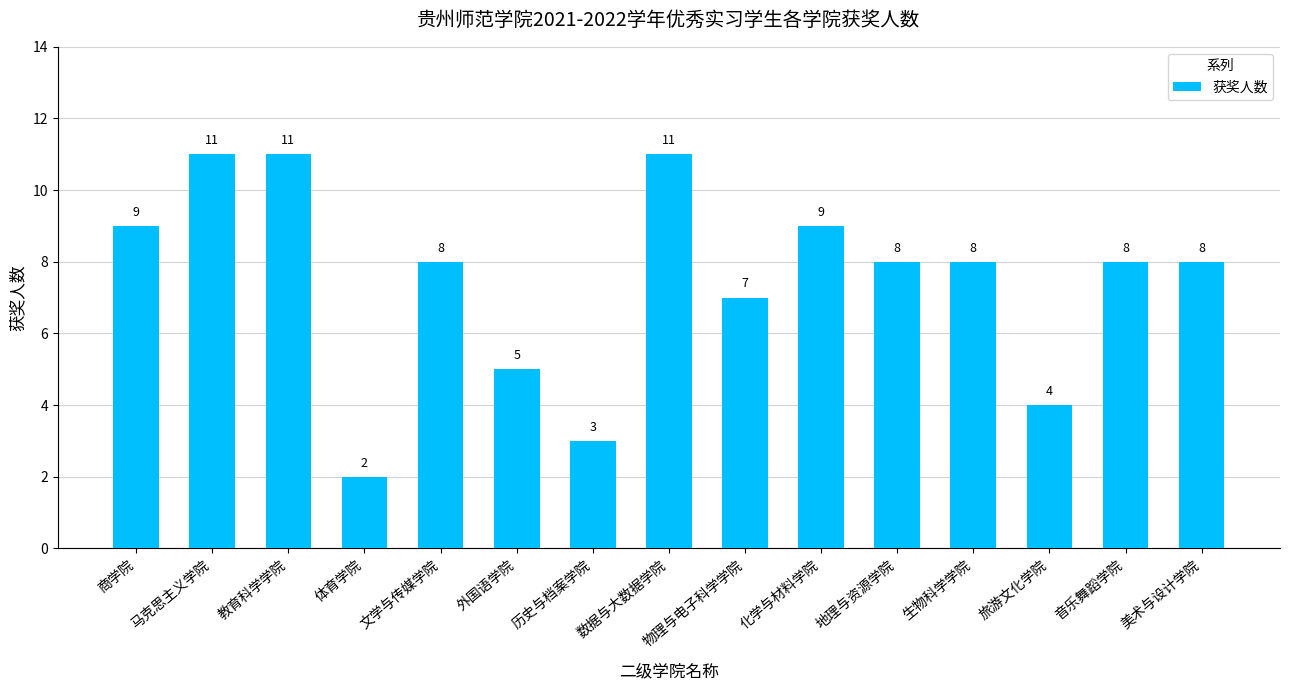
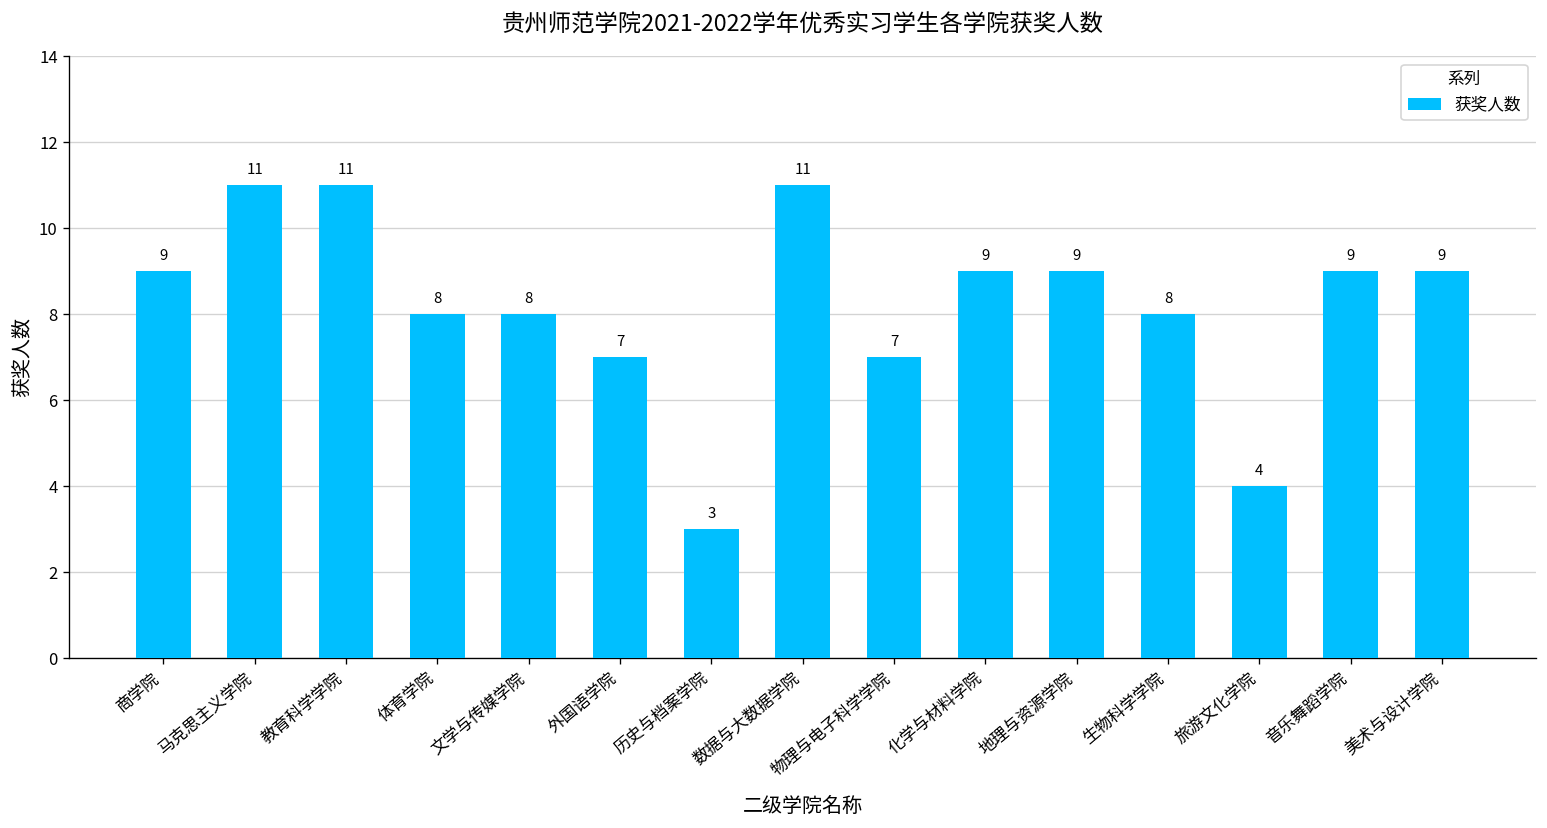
  {
    "商学院": 9,
    "马克思主义学院": 11,
    "教育科学学院": 11,
-   "体育学院": 2,
+   "体育学院": 8,
    "文学与传媒学院": 8,
-   "外国语学院": 5,
+   "外国语学院": 7,
    "历史与档案学院": 3,
    "数据与大数据学院": 11,
    "物理与电子科学学院": 7,
    "化学与材料学院": 9,
-   "地理与资源学院": 8,
+   "地理与资源学院": 9,
    "生物科学学院": 8,
    "旅游文化学院": 4,
-   "音乐舞蹈学院": 8,
-   "美术与设计学院": 8
+   "音乐舞蹈学院": 9,
+   "美术与设计学院": 9
  }
